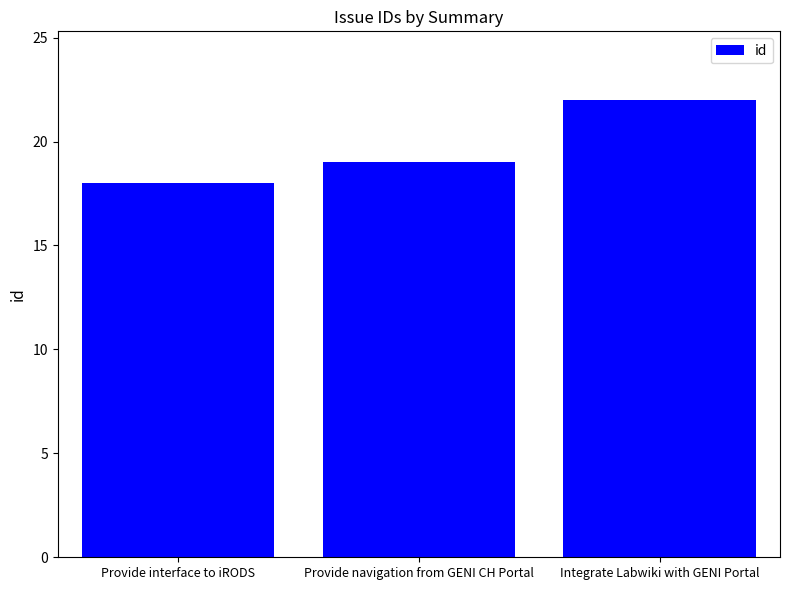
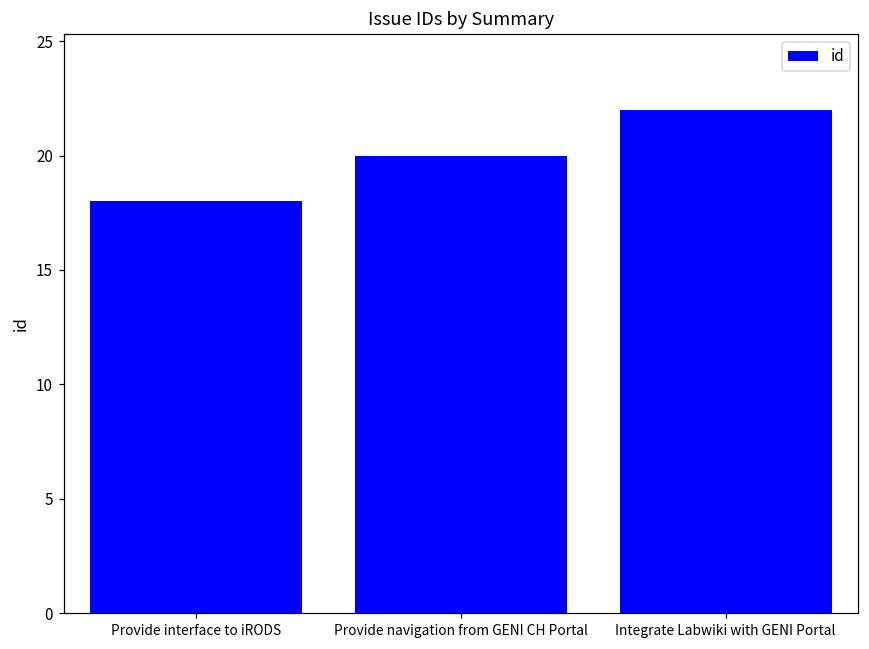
  {
    "Provide interface to iRODS": 18,
-   "Provide navigation from GENI CH Portal": 19,
+   "Provide navigation from GENI CH Portal": 20,
    "Integrate Labwiki with GENI Portal": 22
  }
